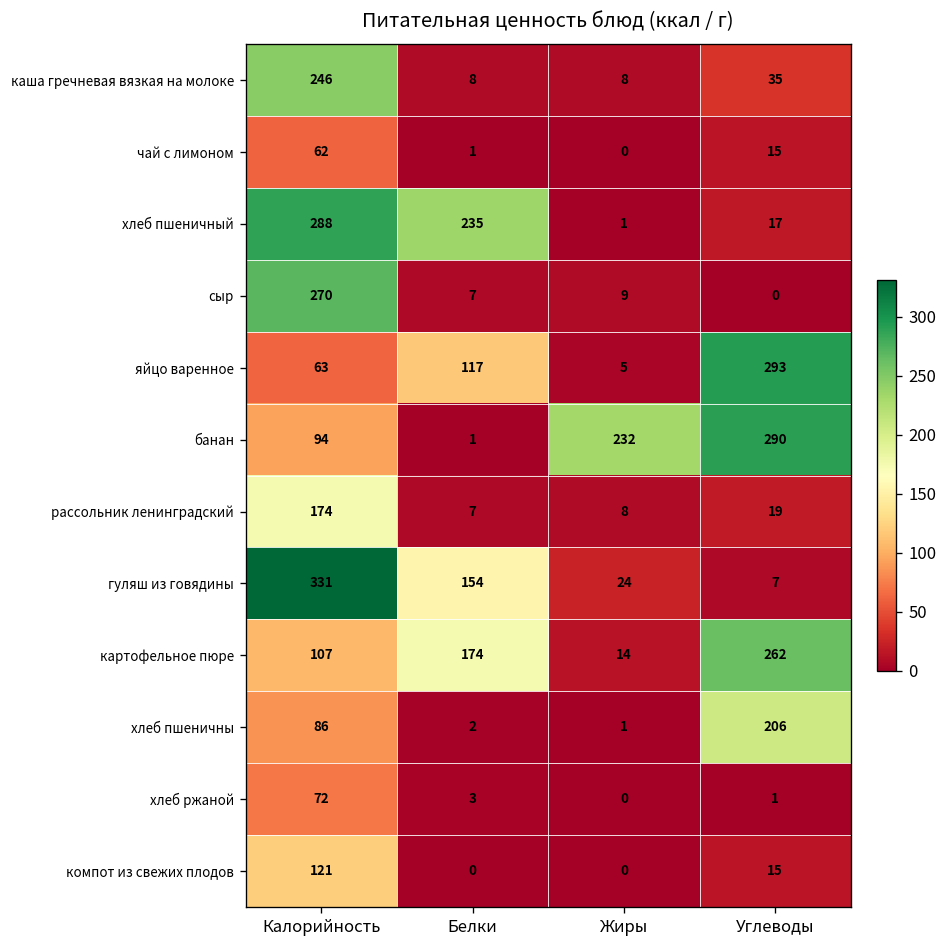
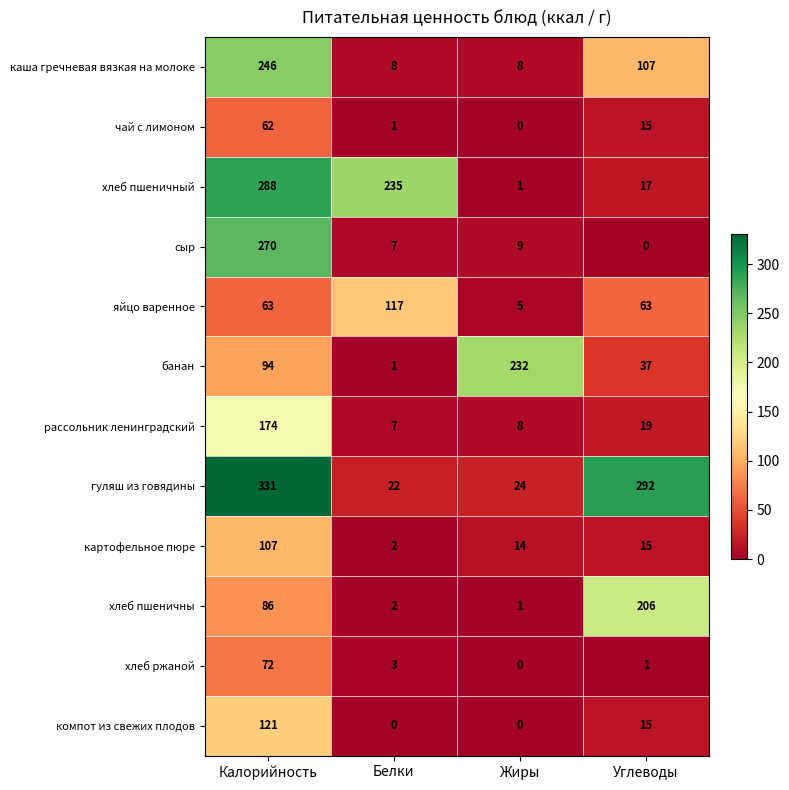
  {
    "каша гречневая вязкая на молоке": {
      "Калорийность": 246,
      "Белки": 8,
      "Жиры": 8,
-     "Углеводы": 35
+     "Углеводы": 107
    },
    "чай с лимоном": {
      "Калорийность": 62,
      "Белки": 1,
      "Жиры": 0,
      "Углеводы": 15
    },
    "хлеб пшеничный": {
      "Калорийность": 288,
      "Белки": 235,
      "Жиры": 1,
      "Углеводы": 17
    },
    "сыр": {
      "Калорийность": 270,
      "Белки": 7,
      "Жиры": 9,
      "Углеводы": 0
    },
    "яйцо варенное": {
      "Калорийность": 63,
      "Белки": 117,
      "Жиры": 5,
-     "Углеводы": 293
+     "Углеводы": 63
    },
    "банан": {
      "Калорийность": 94,
      "Белки": 1,
      "Жиры": 232,
-     "Углеводы": 290
+     "Углеводы": 37
    },
    "рассольник ленинградский": {
      "Калорийность": 174,
      "Белки": 7,
      "Жиры": 8,
      "Углеводы": 19
    },
    "гуляш из говядины": {
      "Калорийность": 331,
-     "Белки": 154,
+     "Белки": 22,
      "Жиры": 24,
-     "Углеводы": 7
+     "Углеводы": 292
    },
    "картофельное пюре": {
      "Калорийность": 107,
-     "Белки": 174,
+     "Белки": 2,
      "Жиры": 14,
-     "Углеводы": 262
+     "Углеводы": 15
    },
    "хлеб пшеничны": {
      "Калорийность": 86,
      "Белки": 2,
      "Жиры": 1,
      "Углеводы": 206
    },
    "хлеб ржаной": {
      "Калорийность": 72,
      "Белки": 3,
      "Жиры": 0,
      "Углеводы": 1
    },
    "компот из свежих плодов": {
      "Калорийность": 121,
      "Белки": 0,
      "Жиры": 0,
      "Углеводы": 15
    }
  }
